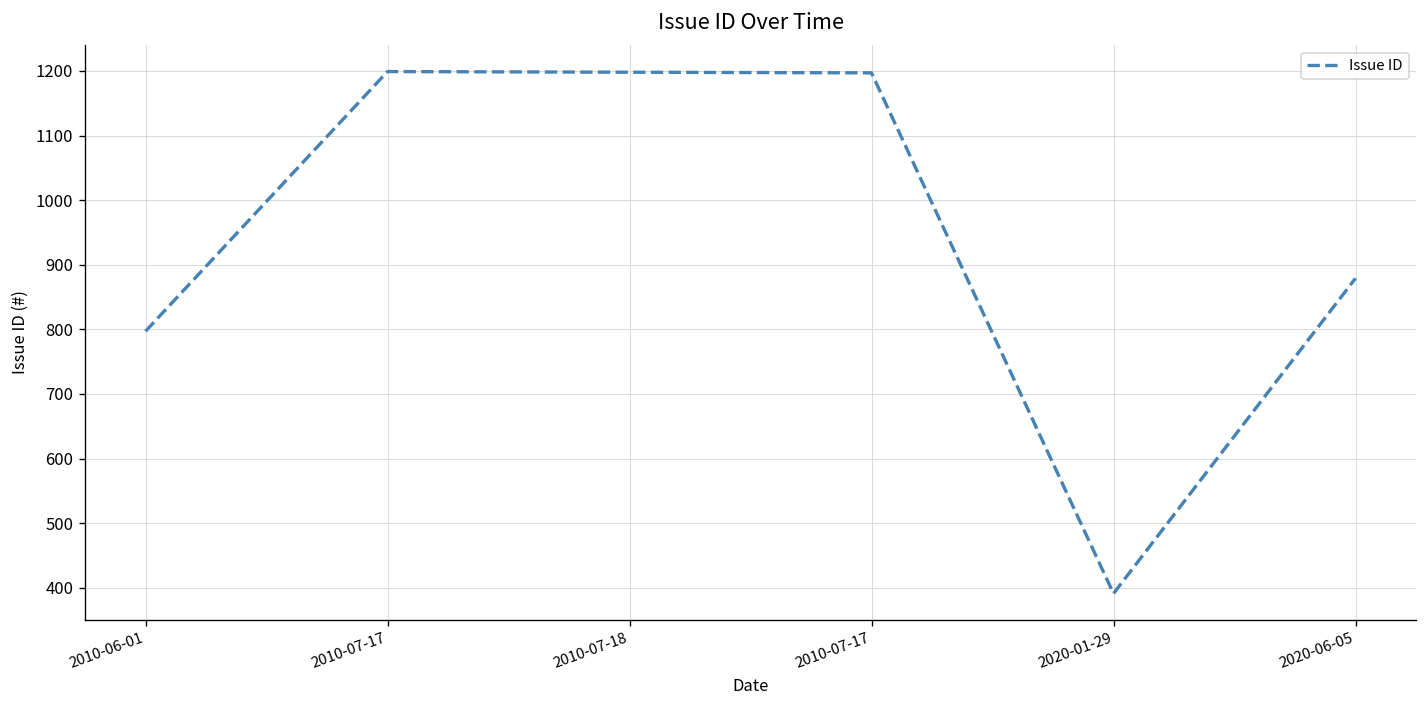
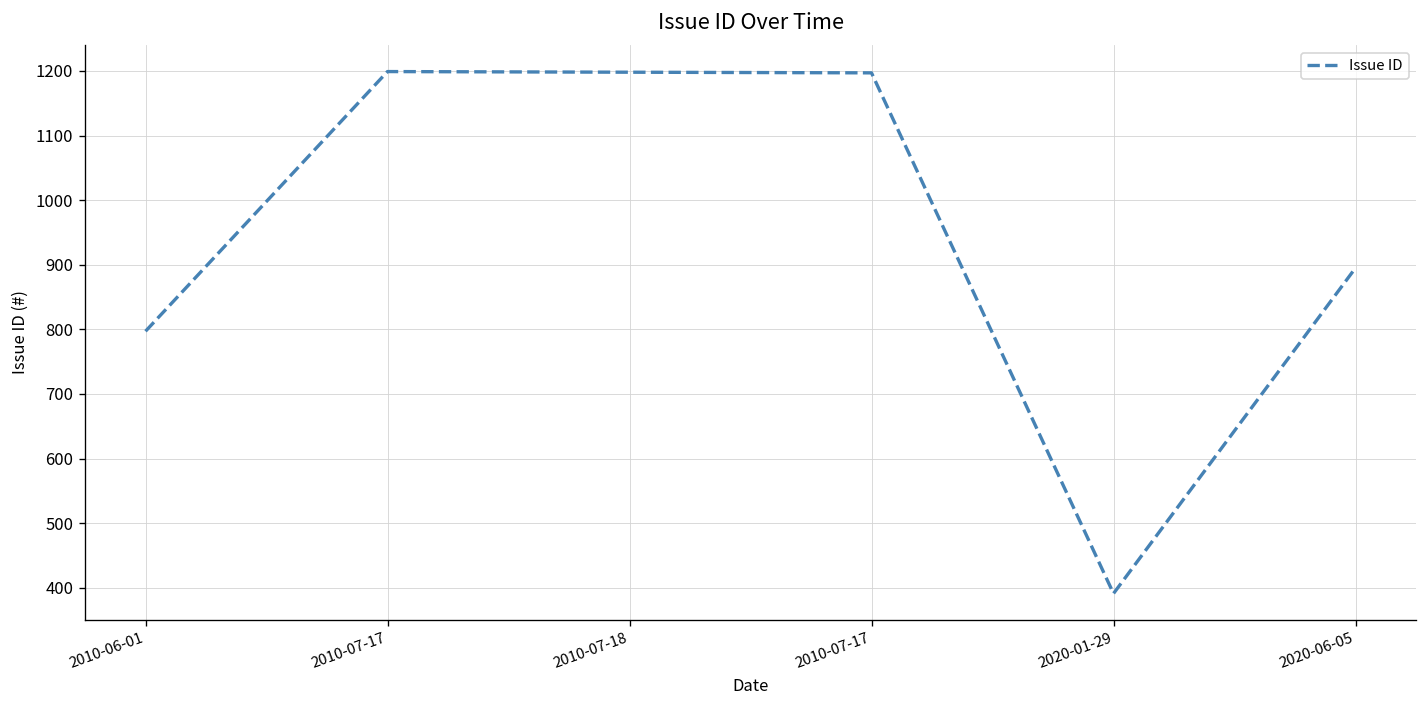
  {
    "2010-06-01": 800,
    "2010-07-18": 1200,
    "2020-01-29": 390,
-   "2020-06-05": 880
+   "2020-06-05": 900
  }
